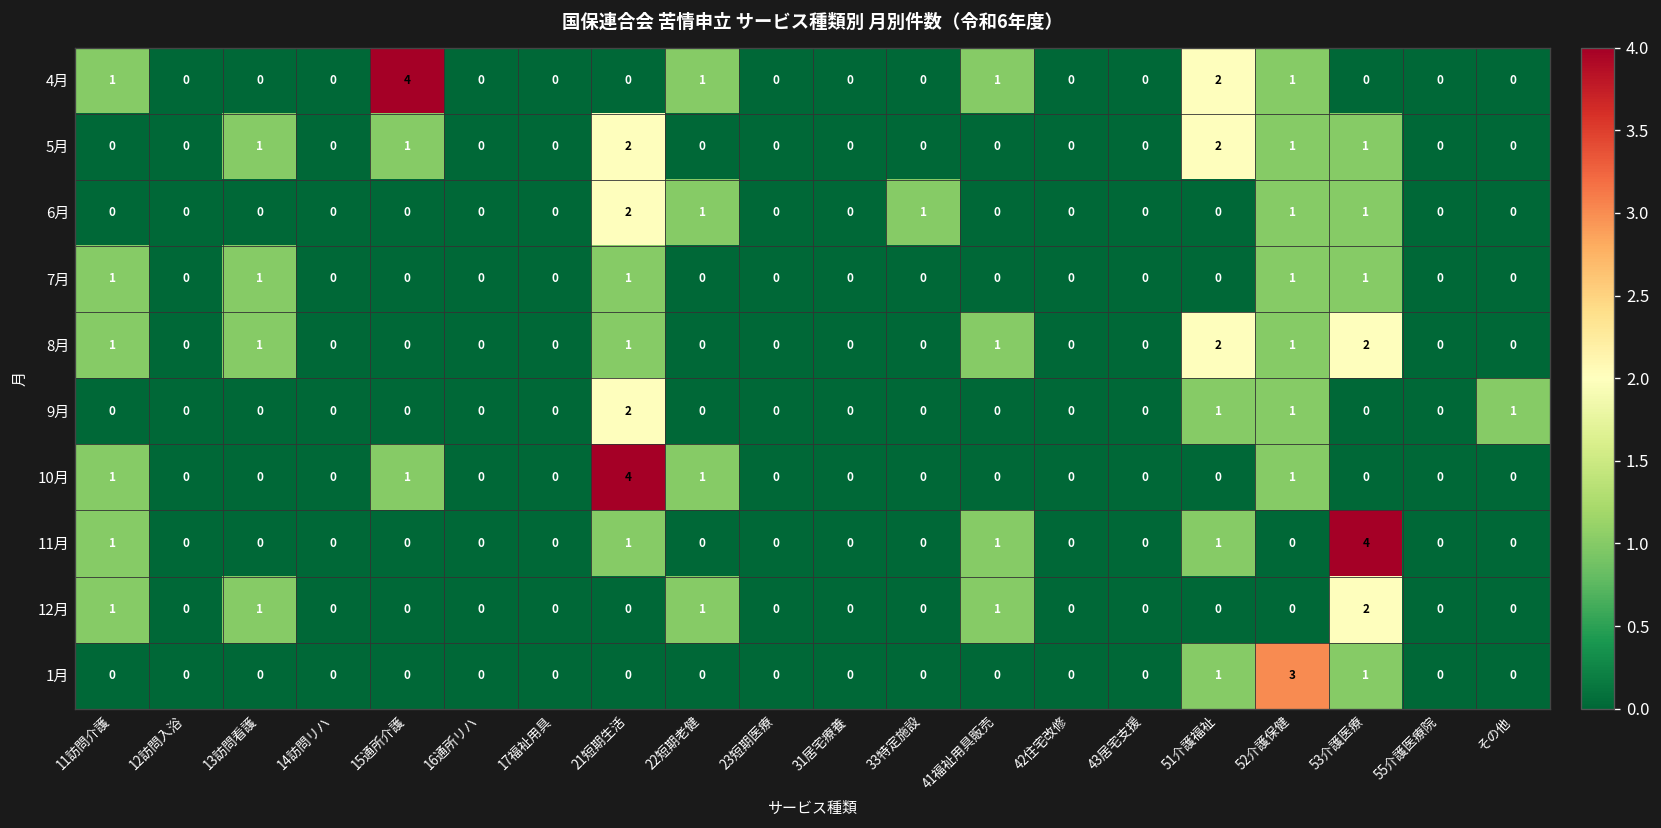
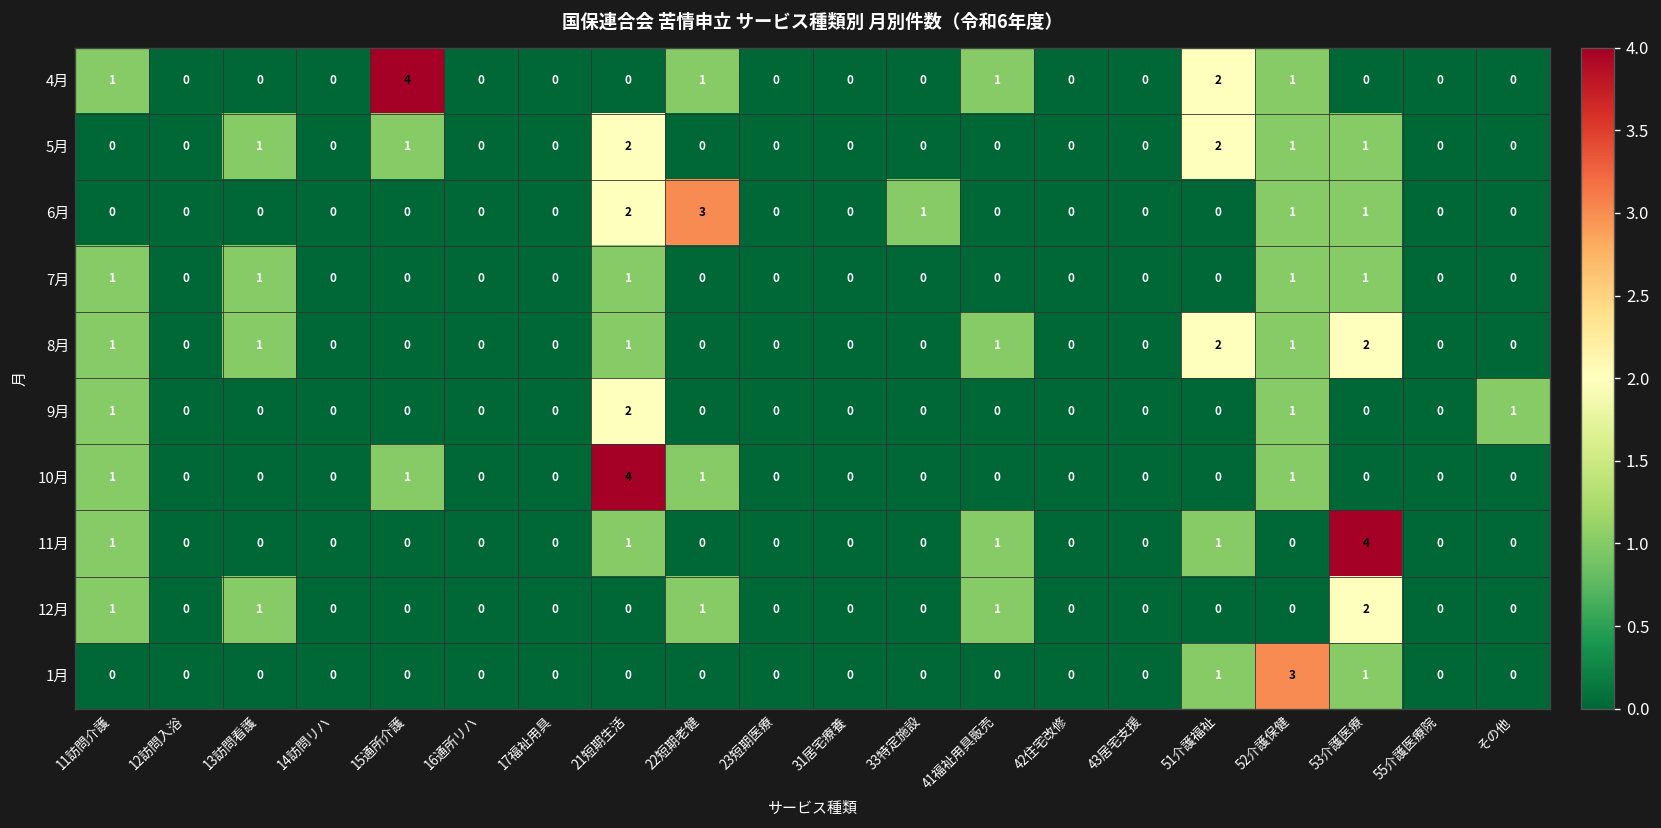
  {
    "4月": {
      "11訪問介護": 1,
      "12訪問入浴": 0,
      "13訪問看護": 0,
      "14訪問リハ": 0,
      "15通所介護": 4,
      "16通所リハ": 0,
      "17福祉用具": 0,
      "21短期生活": 0,
      "22短期老健": 1,
      "23短期医療": 0,
      "31居宅療養": 0,
      "33特定施設": 0,
      "41福祉用具販売": 1,
      "42住宅改修": 0,
      "43居宅支援": 0,
      "51介護福祉": 2,
      "52介護保健": 1,
      "53介護医療": 0,
      "55介護医療院": 0,
      "その他": 0
    },
    "5月": {
      "11訪問介護": 0,
      "12訪問入浴": 0,
      "13訪問看護": 1,
      "14訪問リハ": 0,
      "15通所介護": 1,
      "16通所リハ": 0,
      "17福祉用具": 0,
      "21短期生活": 2,
      "22短期老健": 0,
      "23短期医療": 0,
      "31居宅療養": 0,
      "33特定施設": 0,
      "41福祉用具販売": 0,
      "42住宅改修": 0,
      "43居宅支援": 0,
      "51介護福祉": 2,
      "52介護保健": 1,
      "53介護医療": 1,
      "55介護医療院": 0,
      "その他": 0
    },
    "6月": {
      "11訪問介護": 0,
      "12訪問入浴": 0,
      "13訪問看護": 0,
      "14訪問リハ": 0,
      "15通所介護": 0,
      "16通所リハ": 0,
      "17福祉用具": 0,
      "21短期生活": 2,
-     "22短期老健": 1,
+     "22短期老健": 3,
      "23短期医療": 0,
      "31居宅療養": 0,
      "33特定施設": 1,
      "41福祉用具販売": 0,
      "42住宅改修": 0,
      "43居宅支援": 0,
      "51介護福祉": 0,
      "52介護保健": 1,
      "53介護医療": 1,
      "55介護医療院": 0,
      "その他": 0
    },
    "7月": {
      "11訪問介護": 1,
      "12訪問入浴": 0,
      "13訪問看護": 1,
      "14訪問リハ": 0,
      "15通所介護": 0,
      "16通所リハ": 0,
      "17福祉用具": 0,
      "21短期生活": 1,
      "22短期老健": 0,
      "23短期医療": 0,
      "31居宅療養": 0,
      "33特定施設": 0,
      "41福祉用具販売": 0,
      "42住宅改修": 0,
      "43居宅支援": 0,
      "51介護福祉": 0,
      "52介護保健": 1,
      "53介護医療": 1,
      "55介護医療院": 0,
      "その他": 0
    },
    "8月": {
      "11訪問介護": 1,
      "12訪問入浴": 0,
      "13訪問看護": 1,
      "14訪問リハ": 0,
      "15通所介護": 0,
      "16通所リハ": 0,
      "17福祉用具": 0,
      "21短期生活": 1,
      "22短期老健": 0,
      "23短期医療": 0,
      "31居宅療養": 0,
      "33特定施設": 0,
      "41福祉用具販売": 1,
      "42住宅改修": 0,
      "43居宅支援": 0,
      "51介護福祉": 2,
      "52介護保健": 1,
      "53介護医療": 2,
      "55介護医療院": 0,
      "その他": 0
    },
    "9月": {
-     "11訪問介護": 0,
+     "11訪問介護": 1,
      "12訪問入浴": 0,
      "13訪問看護": 0,
      "14訪問リハ": 0,
      "15通所介護": 0,
      "16通所リハ": 0,
      "17福祉用具": 0,
      "21短期生活": 2,
      "22短期老健": 0,
      "23短期医療": 0,
      "31居宅療養": 0,
      "33特定施設": 0,
      "41福祉用具販売": 0,
      "42住宅改修": 0,
      "43居宅支援": 0,
-     "51介護福祉": 1,
+     "51介護福祉": 0,
      "52介護保健": 1,
      "53介護医療": 0,
      "55介護医療院": 0,
      "その他": 1
    },
    "10月": {
      "11訪問介護": 1,
      "12訪問入浴": 0,
      "13訪問看護": 0,
      "14訪問リハ": 0,
      "15通所介護": 1,
      "16通所リハ": 0,
      "17福祉用具": 0,
      "21短期生活": 4,
      "22短期老健": 1,
      "23短期医療": 0,
      "31居宅療養": 0,
      "33特定施設": 0,
      "41福祉用具販売": 0,
      "42住宅改修": 0,
      "43居宅支援": 0,
      "51介護福祉": 0,
      "52介護保健": 1,
      "53介護医療": 0,
      "55介護医療院": 0,
      "その他": 0
    },
    "11月": {
      "11訪問介護": 1,
      "12訪問入浴": 0,
      "13訪問看護": 0,
      "14訪問リハ": 0,
      "15通所介護": 0,
      "16通所リハ": 0,
      "17福祉用具": 0,
      "21短期生活": 1,
      "22短期老健": 0,
      "23短期医療": 0,
      "31居宅療養": 0,
      "33特定施設": 0,
      "41福祉用具販売": 1,
      "42住宅改修": 0,
      "43居宅支援": 0,
      "51介護福祉": 1,
      "52介護保健": 0,
      "53介護医療": 4,
      "55介護医療院": 0,
      "その他": 0
    },
    "12月": {
      "11訪問介護": 1,
      "12訪問入浴": 0,
      "13訪問看護": 1,
      "14訪問リハ": 0,
      "15通所介護": 0,
      "16通所リハ": 0,
      "17福祉用具": 0,
      "21短期生活": 0,
      "22短期老健": 1,
      "23短期医療": 0,
      "31居宅療養": 0,
      "33特定施設": 0,
      "41福祉用具販売": 1,
      "42住宅改修": 0,
      "43居宅支援": 0,
      "51介護福祉": 0,
      "52介護保健": 0,
      "53介護医療": 2,
      "55介護医療院": 0,
      "その他": 0
    },
    "1月": {
      "11訪問介護": 0,
      "12訪問入浴": 0,
      "13訪問看護": 0,
      "14訪問リハ": 0,
      "15通所介護": 0,
      "16通所リハ": 0,
      "17福祉用具": 0,
      "21短期生活": 0,
      "22短期老健": 0,
      "23短期医療": 0,
      "31居宅療養": 0,
      "33特定施設": 0,
      "41福祉用具販売": 0,
      "42住宅改修": 0,
      "43居宅支援": 0,
      "51介護福祉": 1,
      "52介護保健": 3,
      "53介護医療": 1,
      "55介護医療院": 0,
      "その他": 0
    }
  }
